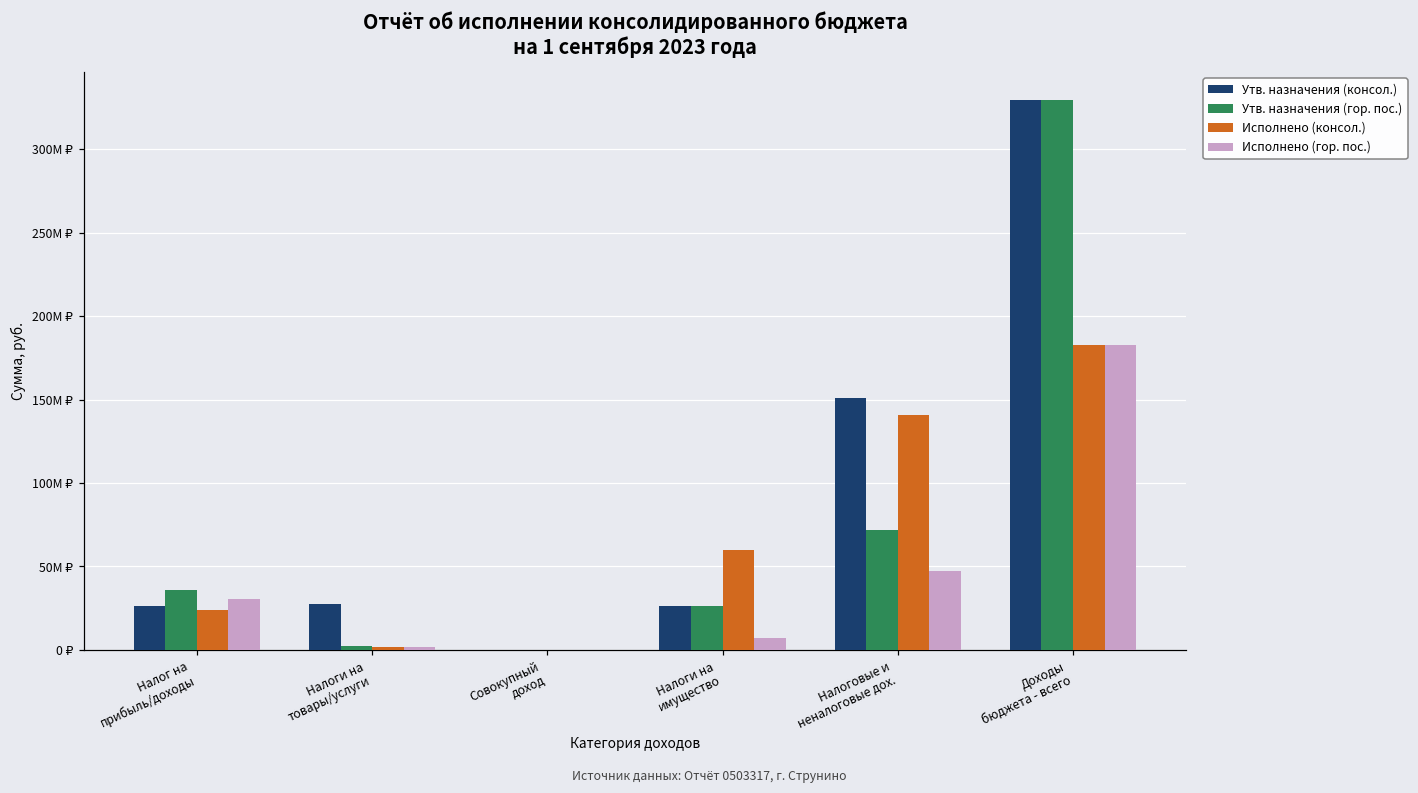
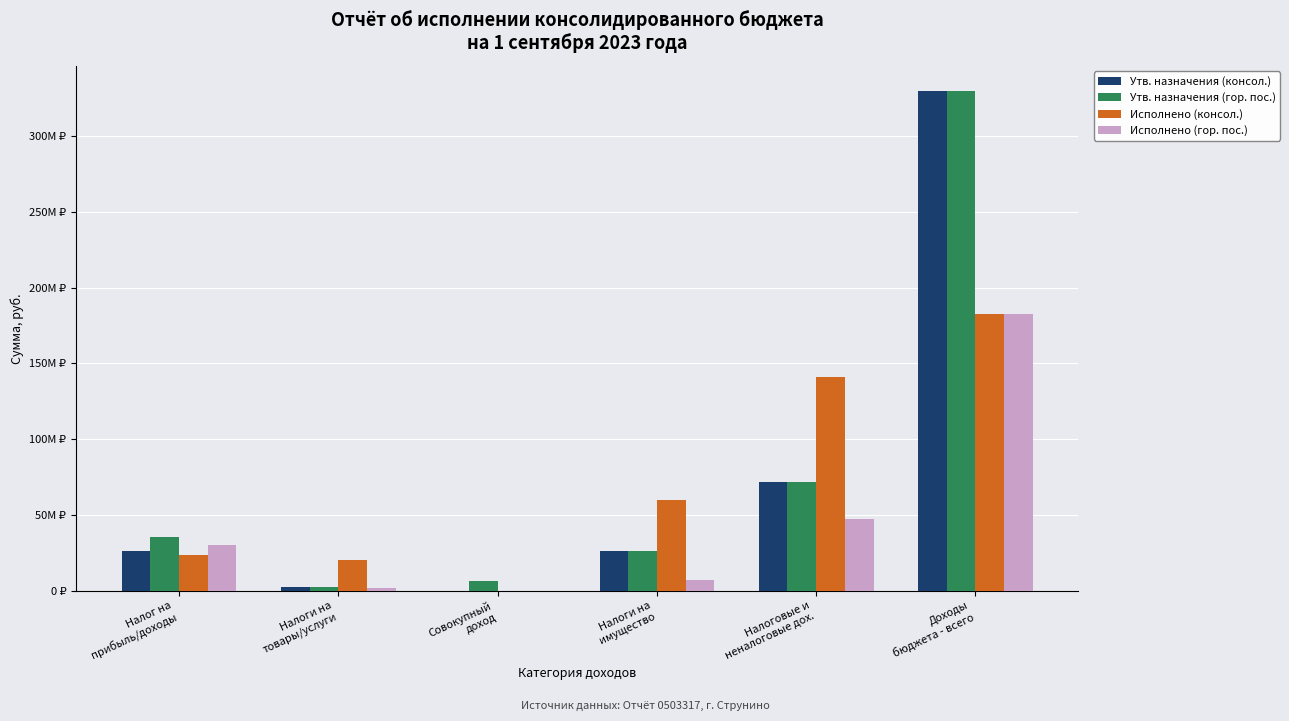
  {
    "Утв. назначения (консол.)": {
      "Налог на прибыль/доходы": "26M ₽",
-     "Налоги на товары/услуги": "28M ₽",
+     "Налоги на товары/услуги": "2M ₽",
      "Налоги на имущество": "26M ₽",
-     "Налоговые и неналоговые дох.": "151M ₽",
+     "Налоговые и неналоговые дох.": "72M ₽",
      "Доходы бюджета - всего": "330M ₽"
    },
    "Утв. назначения (гор. пос.)": {
      "Налог на прибыль/доходы": "36M ₽",
      "Налоги на товары/услуги": "2M ₽",
-     "Совокупный доход": "0M ₽",
+     "Совокупный доход": "6M ₽",
      "Налоги на имущество": "26M ₽",
      "Налоговые и неналоговые дох.": "72M ₽",
      "Доходы бюджета - всего": "330M ₽"
    },
    "Исполнено (консол.)": {
      "Налог на прибыль/доходы": "24M ₽",
-     "Налоги на товары/услуги": "2M ₽",
+     "Налоги на товары/услуги": "21M ₽",
      "Налоги на имущество": "60M ₽",
      "Налоговые и неналоговые дох.": "141M ₽",
      "Доходы бюджета - всего": "183M ₽"
    },
    "Исполнено (гор. пос.)": {
      "Налог на прибыль/доходы": "31M ₽",
      "Налоги на товары/услуги": "2M ₽",
      "Налоги на имущество": "7M ₽",
      "Налоговые и неналоговые дох.": "47M ₽",
      "Доходы бюджета - всего": "183M ₽"
    }
  }
